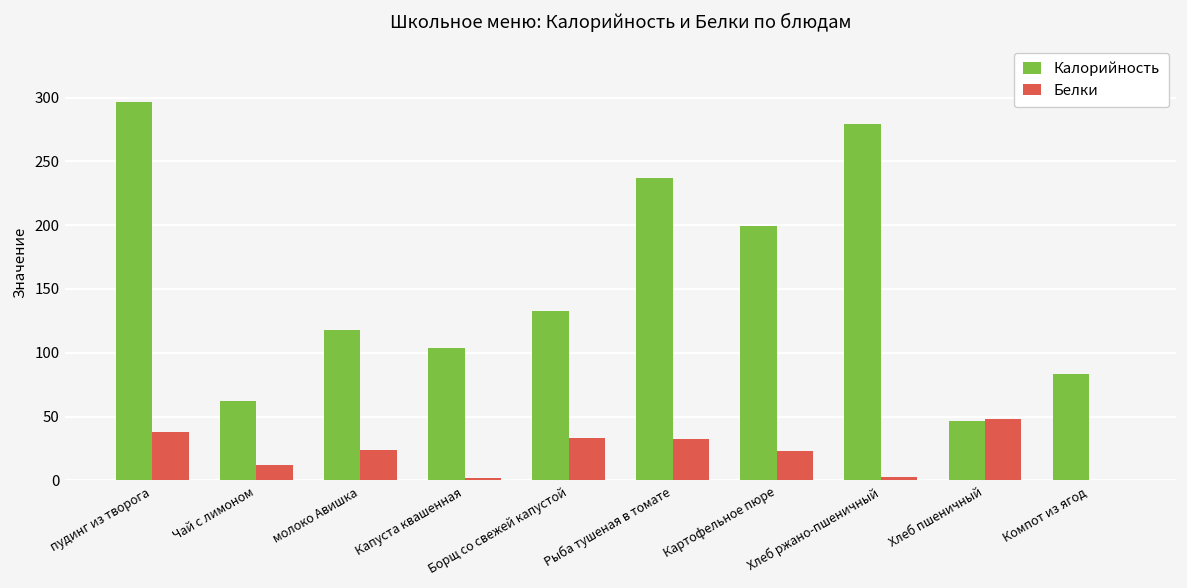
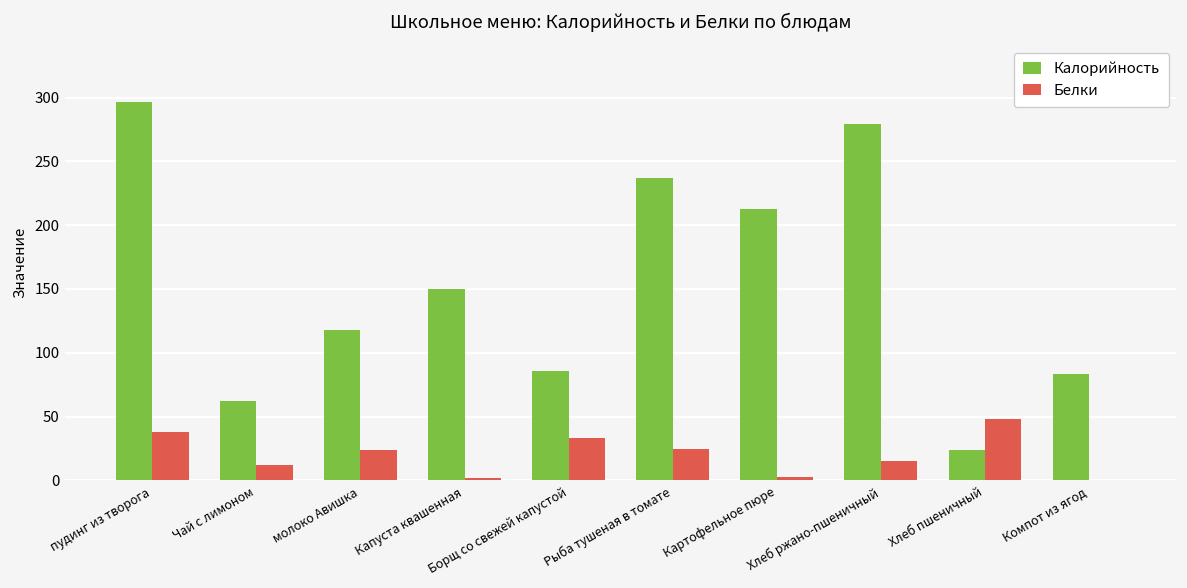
  {
    "Калорийность": {
      "пудинг из творога": 297,
      "Чай с лимоном": 62,
      "молоко Авишка": 118,
-     "Капуста квашенная": 104,
-     "Борщ со свежей капустой": 133,
+     "Капуста квашенная": 150,
+     "Борщ со свежей капустой": 86,
      "Рыба тушеная в томате": 237,
-     "Картофельное пюре": 199,
+     "Картофельное пюре": 213,
      "Хлеб ржано-пшеничный": 279,
-     "Хлеб пшеничный": 47,
+     "Хлеб пшеничный": 24,
      "Компот из ягод": 83
    },
    "Белки": {
      "пудинг из творога": 38,
      "Чай с лимоном": 12,
      "молоко Авишка": 24,
      "Борщ со свежей капустой": 33,
-     "Рыба тушеная в томате": 32,
-     "Картофельное пюре": 23,
-     "Хлеб ржано-пшеничный": 3,
+     "Рыба тушеная в томате": 24,
+     "Картофельное пюре": 3,
+     "Хлеб ржано-пшеничный": 15,
      "Хлеб пшеничный": 48
    }
  }
